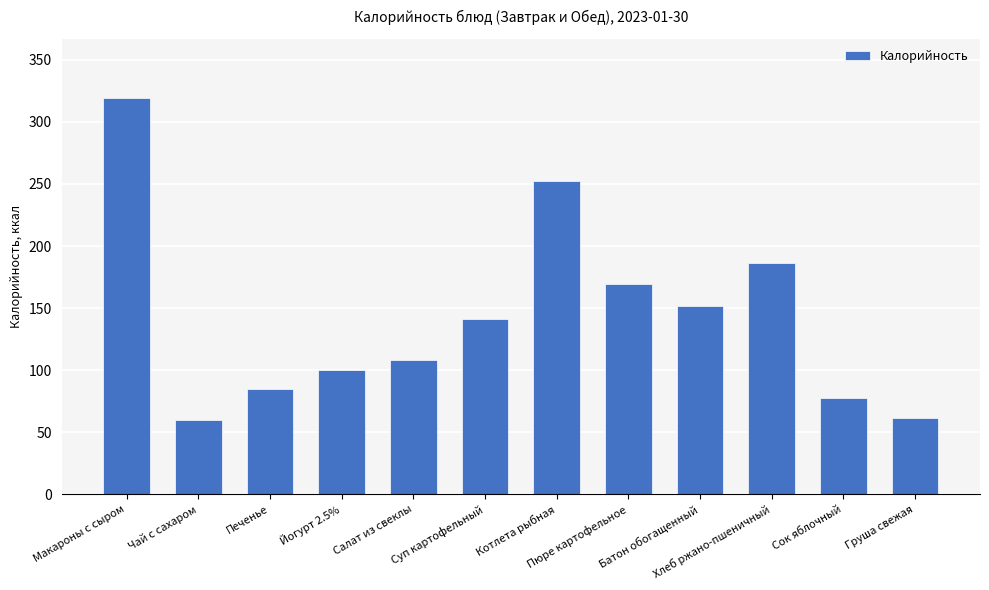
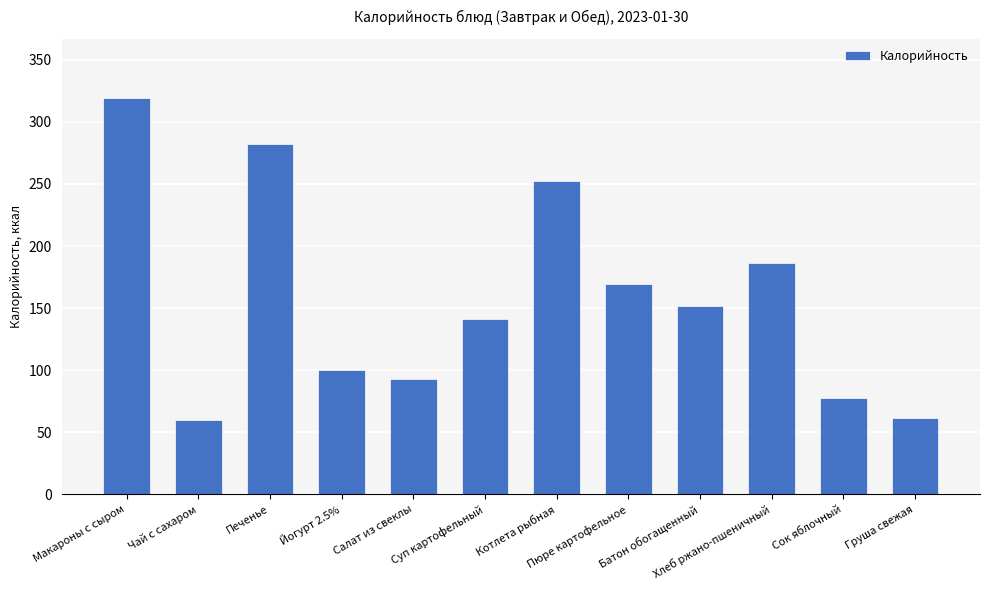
  {
    "Макароны с сыром": 319,
    "Чай с сахаром": 60,
-   "Печенье": 85,
+   "Печенье": 282,
    "Йогурт 2.5%": 100,
-   "Салат из свеклы": 109,
+   "Салат из свеклы": 93,
    "Суп картофельный": 141,
    "Котлета рыбная": 252,
    "Пюре картофельное": 169,
    "Батон обогащенный": 152,
    "Хлеб ржано-пшеничный": 186,
    "Сок яблочный": 77,
    "Груша свежая": 61
  }
